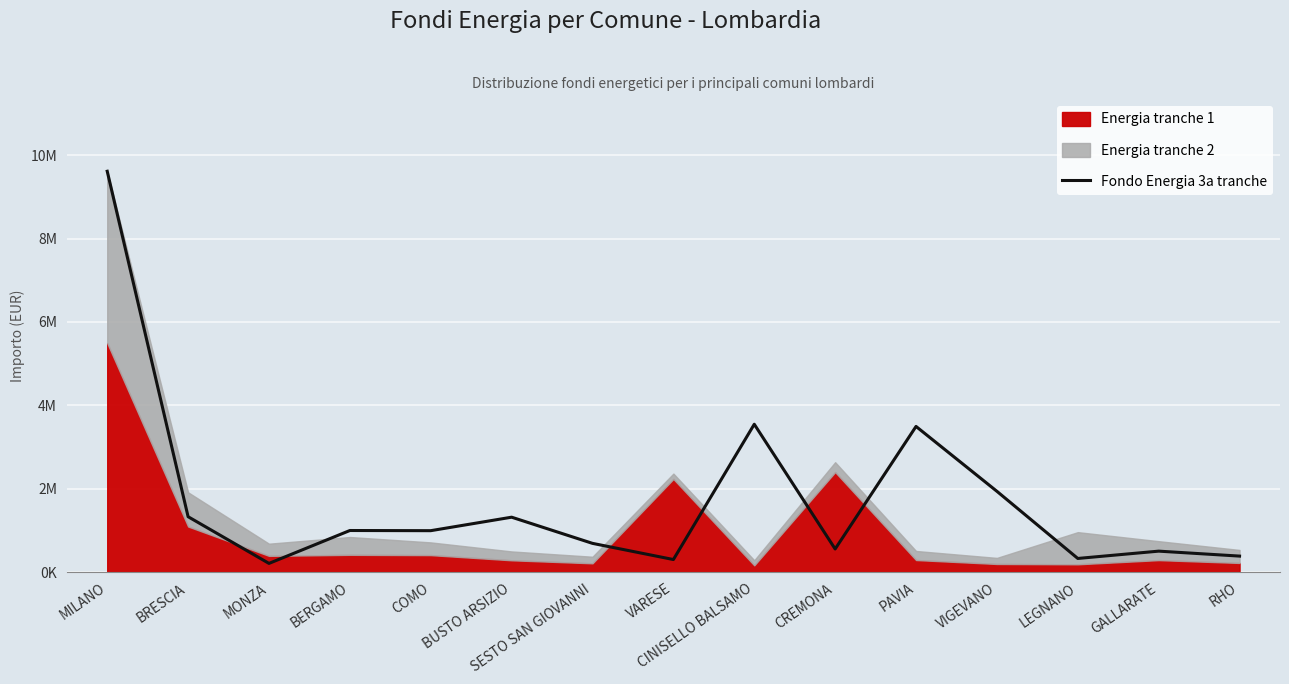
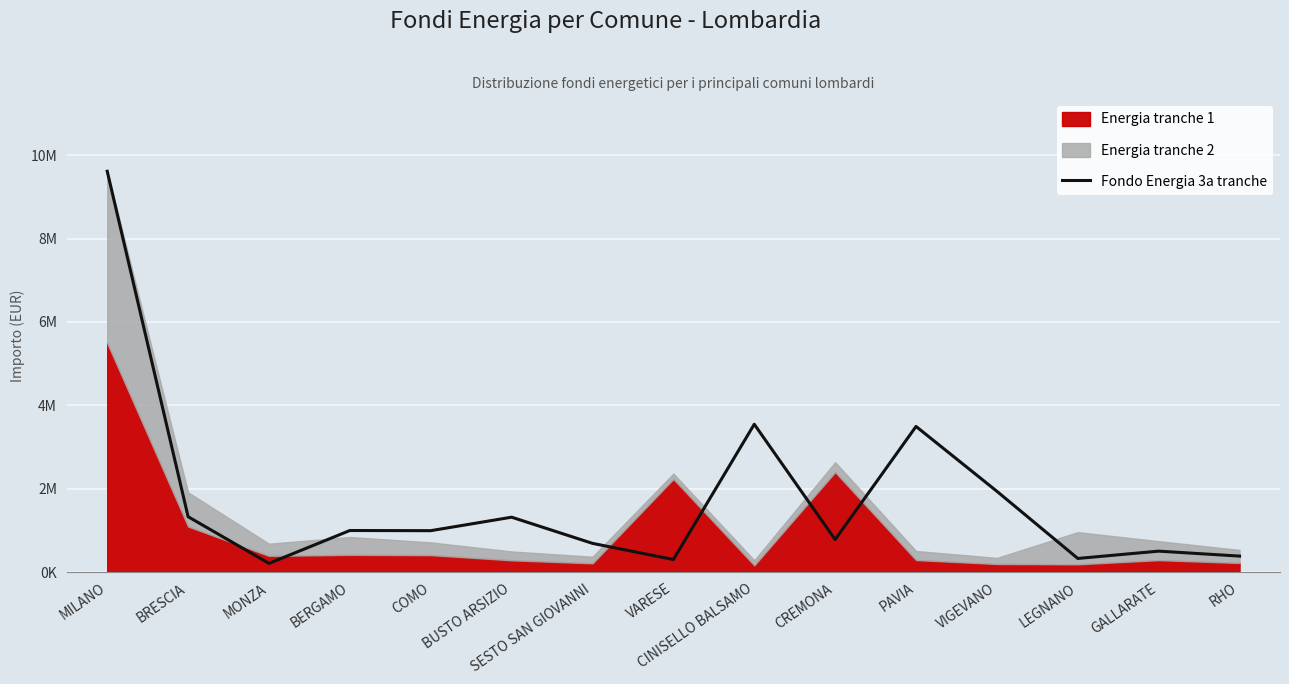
  {
    "Energia tranche 1": {
      "MILANO": 5500000,
      "BRESCIA": 1100000,
      "MONZA": 400000,
      "BERGAMO": 400000,
      "COMO": 400000,
      "BUSTO ARSIZIO": 300000,
      "SESTO SAN GIOVANNI": 200000,
      "VARESE": 2200000,
      "CINISELLO BALSAMO": 200000,
      "CREMONA": 2400000,
      "PAVIA": 300000,
      "VIGEVANO": 200000,
      "LEGNANO": 200000,
      "GALLARATE": 300000,
      "RHO": 200000
    },
    "Fondo Energia 3a tranche": {
      "BRESCIA": 1300000,
      "MONZA": 200000,
      "BERGAMO": 1000000,
      "COMO": 1000000,
      "BUSTO ARSIZIO": 1300000,
      "SESTO SAN GIOVANNI": 700000,
      "VARESE": 300000,
      "CINISELLO BALSAMO": 3500000,
-     "CREMONA": 600000,
+     "CREMONA": 800000,
      "PAVIA": 3500000,
      "VIGEVANO": 1900000,
      "LEGNANO": 300000,
      "GALLARATE": 500000,
      "RHO": 400000
    },
    "Energia tranche 2": {
      "BRESCIA": 800000,
      "MONZA": 300000,
      "BERGAMO": 400000,
      "COMO": 300000,
      "BUSTO ARSIZIO": 200000,
      "SESTO SAN GIOVANNI": 200000,
      "VARESE": 100000,
      "CINISELLO BALSAMO": 100000,
      "CREMONA": 200000,
      "PAVIA": 200000,
      "VIGEVANO": 100000,
      "LEGNANO": 800000,
      "GALLARATE": 500000,
      "RHO": 300000
    }
  }
